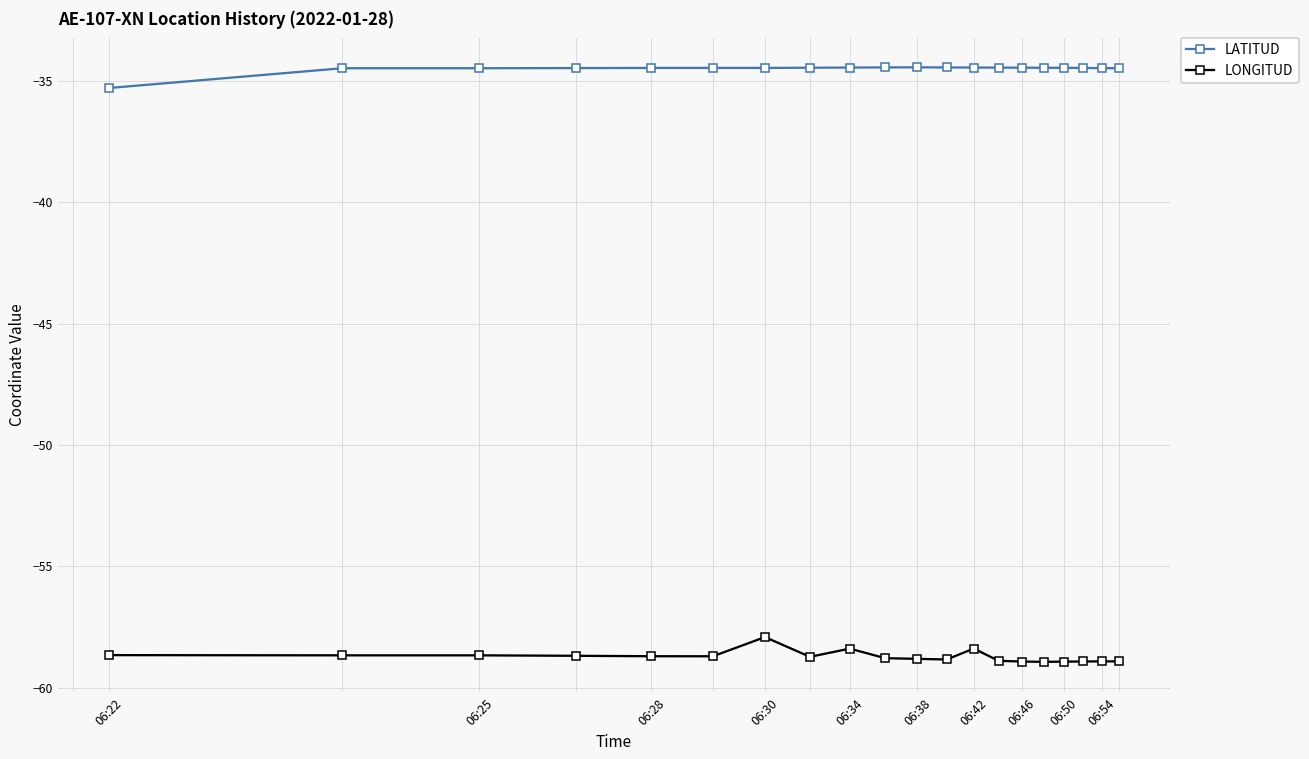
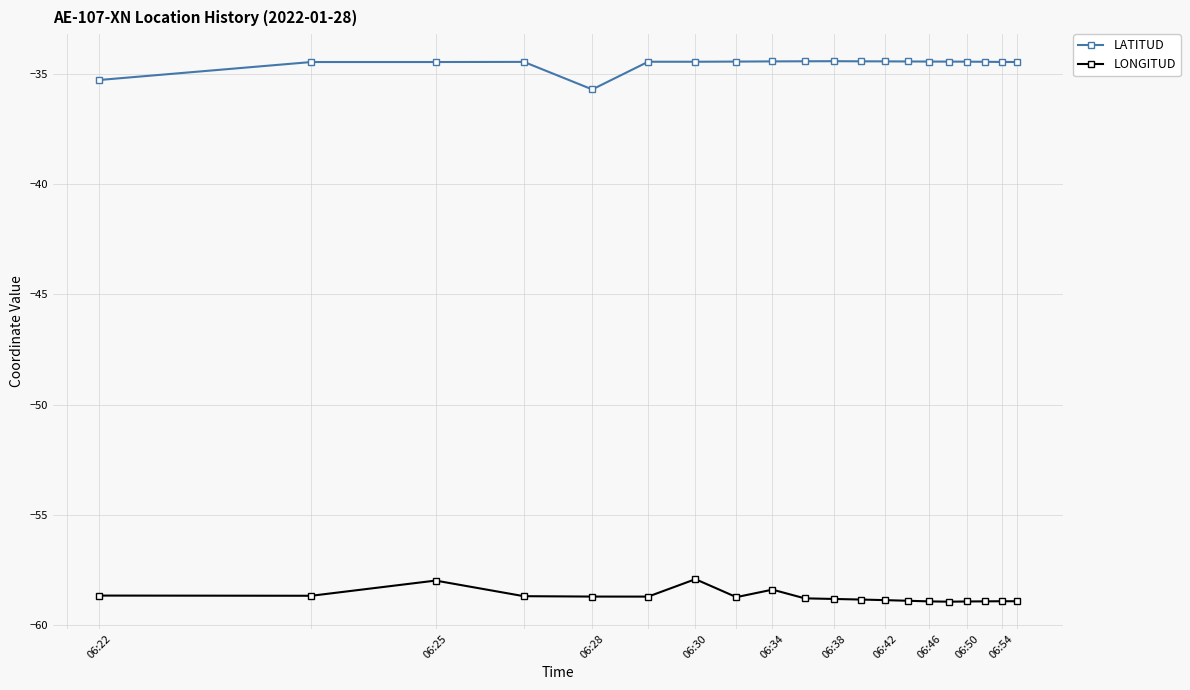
  {
    "LATITUD": {
      "06:22": -35.3,
      "06:25": -34.5,
-     "06:28": -34.5,
+     "06:28": -35.7,
      "06:30": -34.5,
      "06:34": -34.4,
      "06:38": -34.4,
      "06:42": -34.4,
      "06:46": -34.5,
      "06:50": -34.5,
      "06:54": -34.5
    },
    "LONGITUD": {
      "06:22": -58.7,
-     "06:25": -58.7,
+     "06:25": -58.0,
      "06:28": -58.7,
      "06:30": -57.9,
      "06:34": -58.4,
      "06:38": -58.8,
-     "06:42": -58.4,
+     "06:42": -58.9,
      "06:46": -58.9,
      "06:50": -58.9,
      "06:54": -58.9
    }
  }
